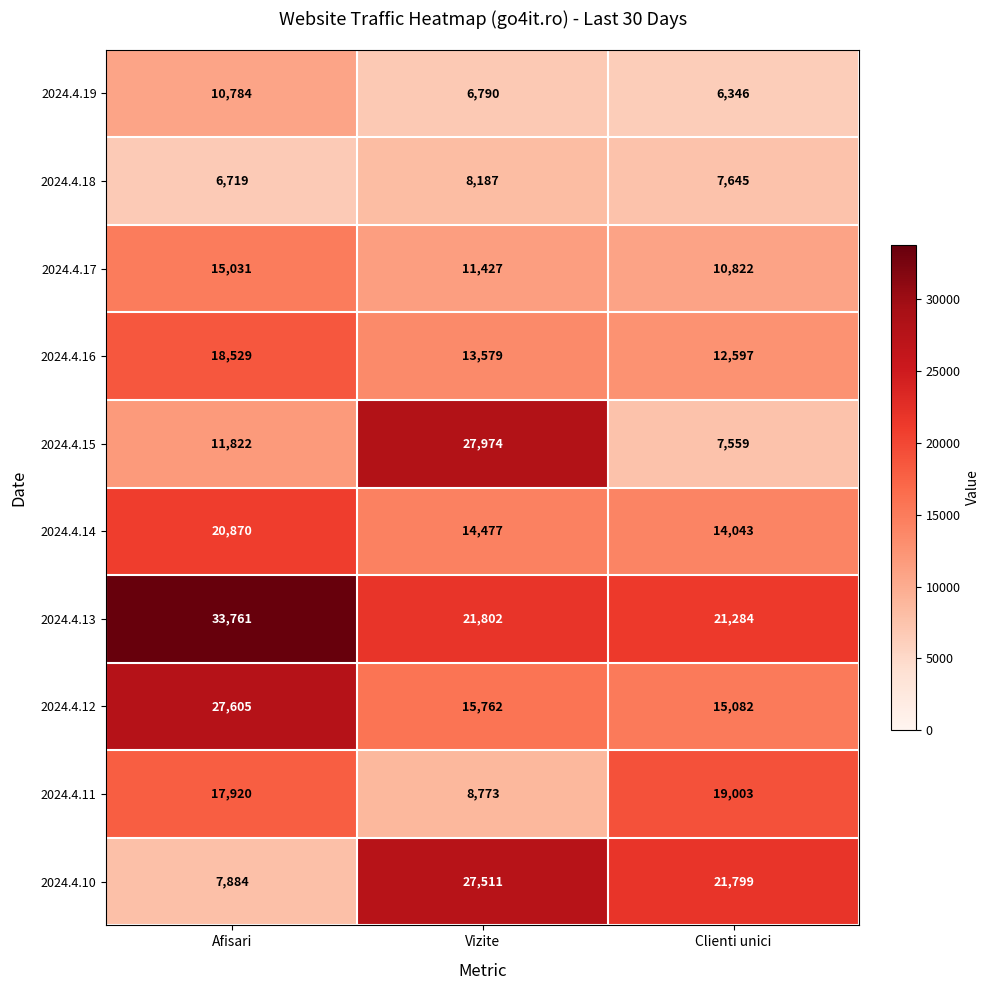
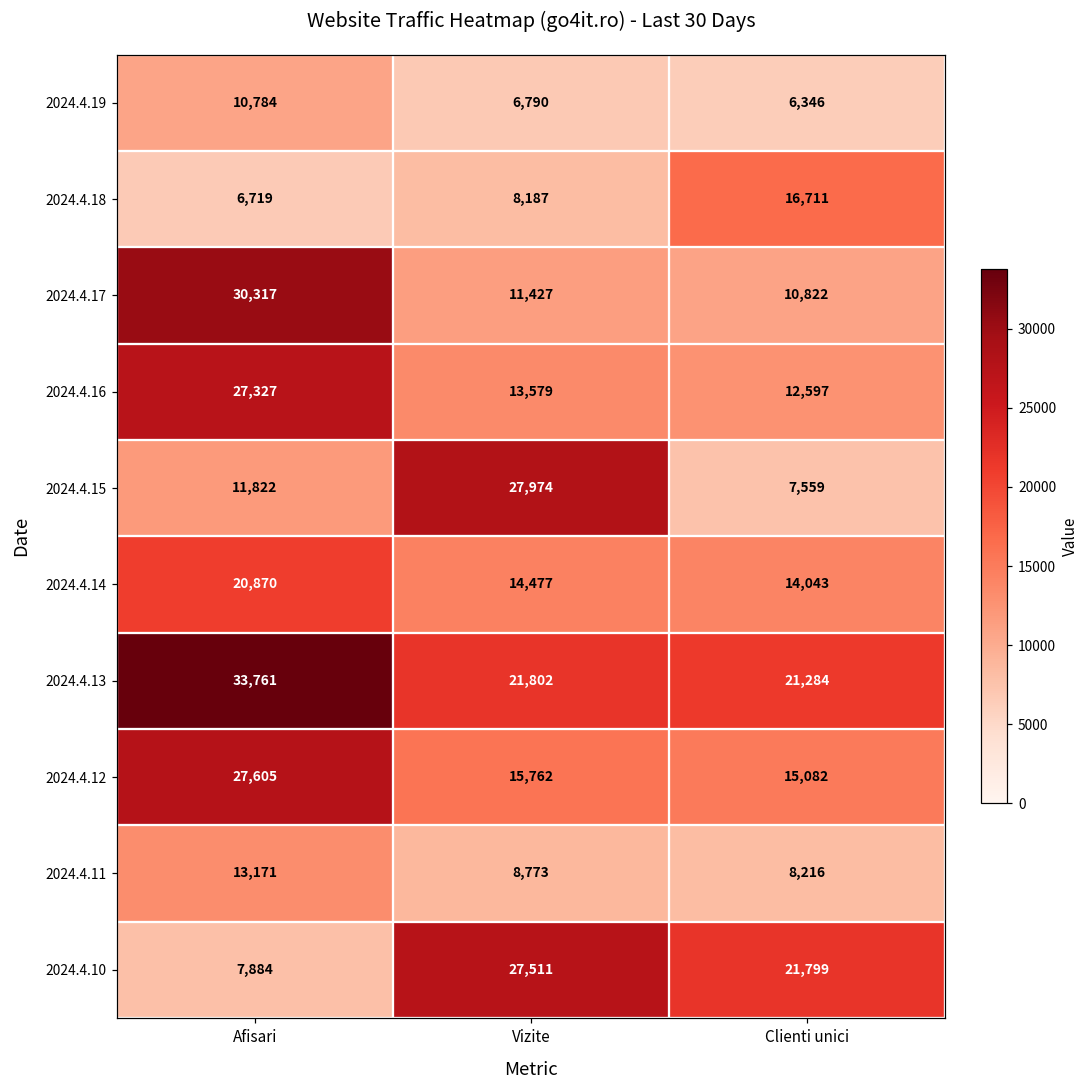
  {
    "2024.4.19": {
      "Afisari": "10,784",
      "Vizite": "6,790",
      "Clienti unici": "6,346"
    },
    "2024.4.18": {
      "Afisari": "6,719",
      "Vizite": "8,187",
-     "Clienti unici": "7,645"
+     "Clienti unici": "16,711"
    },
    "2024.4.17": {
-     "Afisari": "15,031",
+     "Afisari": "30,317",
      "Vizite": "11,427",
      "Clienti unici": "10,822"
    },
    "2024.4.16": {
-     "Afisari": "18,529",
+     "Afisari": "27,327",
      "Vizite": "13,579",
      "Clienti unici": "12,597"
    },
    "2024.4.15": {
      "Afisari": "11,822",
      "Vizite": "27,974",
      "Clienti unici": "7,559"
    },
    "2024.4.14": {
      "Afisari": "20,870",
      "Vizite": "14,477",
      "Clienti unici": "14,043"
    },
    "2024.4.13": {
      "Afisari": "33,761",
      "Vizite": "21,802",
      "Clienti unici": "21,284"
    },
    "2024.4.12": {
      "Afisari": "27,605",
      "Vizite": "15,762",
      "Clienti unici": "15,082"
    },
    "2024.4.11": {
-     "Afisari": "17,920",
+     "Afisari": "13,171",
      "Vizite": "8,773",
-     "Clienti unici": "19,003"
+     "Clienti unici": "8,216"
    },
    "2024.4.10": {
      "Afisari": "7,884",
      "Vizite": "27,511",
      "Clienti unici": "21,799"
    }
  }
